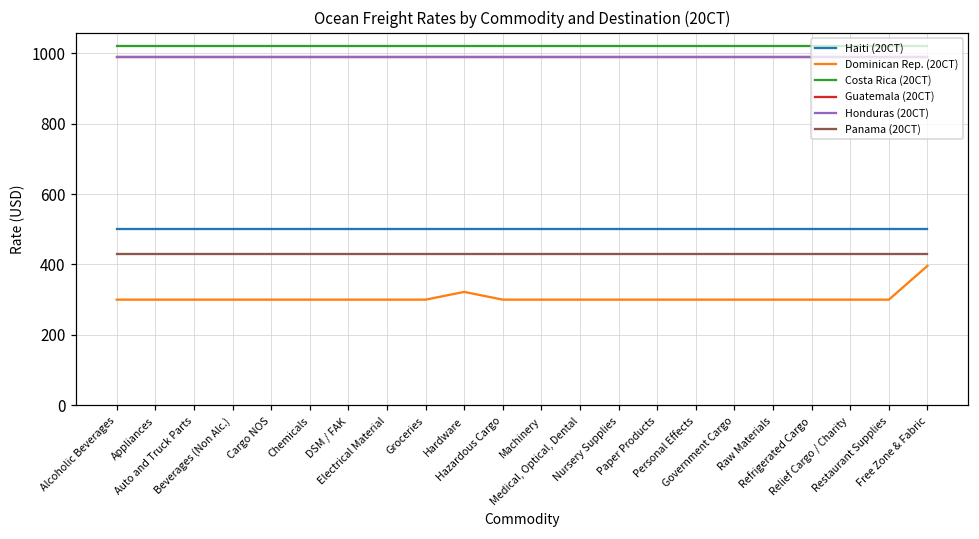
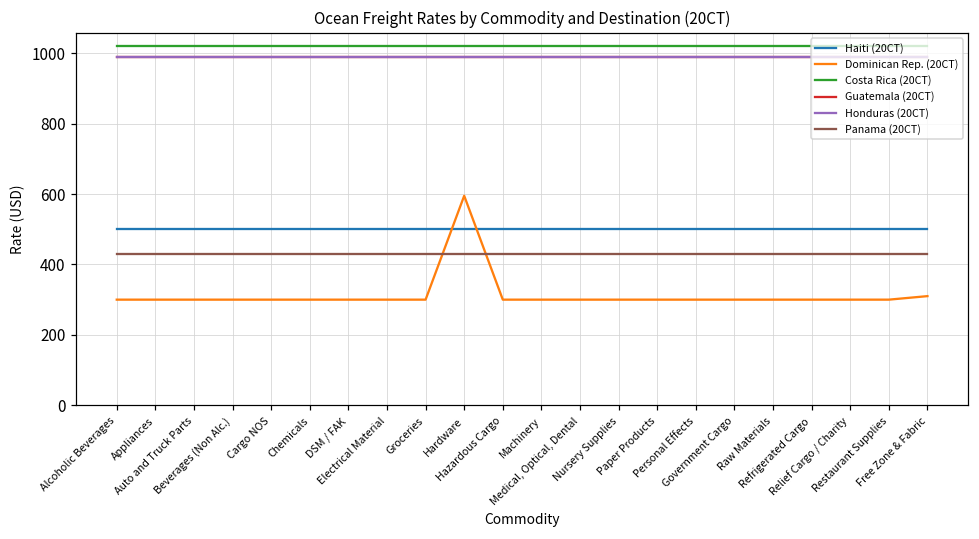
  {
    "Haiti (20CT)": {
      "Alcoholic Beverages": 500,
      "Appliances": 500,
      "Auto and Truck Parts": 500,
      "Beverages (Non Alc.)": 500,
      "Cargo NOS": 500,
      "Chemicals": 500,
      "DSM / FAK": 500,
      "Electrical Material": 500,
      "Groceries": 500,
      "Hardware": 500,
      "Hazardous Cargo": 500,
      "Machinery": 500,
      "Medical, Optical, Dental": 500,
      "Nursery Supplies": 500,
      "Paper Products": 500,
      "Personal Effects": 500,
      "Government Cargo": 500,
      "Raw Materials": 500,
      "Refrigerated Cargo": 500,
      "Relief Cargo / Charity": 500,
      "Restaurant Supplies": 500,
      "Free Zone & Fabric": 500
    },
    "Dominican Rep. (20CT)": {
      "Alcoholic Beverages": 300,
      "Appliances": 300,
      "Auto and Truck Parts": 300,
      "Beverages (Non Alc.)": 300,
      "Cargo NOS": 300,
      "Chemicals": 300,
      "DSM / FAK": 300,
      "Electrical Material": 300,
      "Groceries": 300,
-     "Hardware": 320,
+     "Hardware": 600,
      "Hazardous Cargo": 300,
      "Machinery": 300,
      "Medical, Optical, Dental": 300,
      "Nursery Supplies": 300,
      "Paper Products": 300,
      "Personal Effects": 300,
      "Government Cargo": 300,
      "Raw Materials": 300,
      "Refrigerated Cargo": 300,
      "Relief Cargo / Charity": 300,
      "Restaurant Supplies": 300,
-     "Free Zone & Fabric": 400
+     "Free Zone & Fabric": 310
    },
    "Costa Rica (20CT)": {
      "Alcoholic Beverages": 1020,
      "Appliances": 1020,
      "Auto and Truck Parts": 1020,
      "Beverages (Non Alc.)": 1020,
      "Cargo NOS": 1020,
      "Chemicals": 1020,
      "DSM / FAK": 1020,
      "Electrical Material": 1020,
      "Groceries": 1020,
      "Hardware": 1020,
      "Hazardous Cargo": 1020,
      "Machinery": 1020,
      "Medical, Optical, Dental": 1020,
      "Nursery Supplies": 1020,
      "Paper Products": 1020,
      "Personal Effects": 1020,
      "Government Cargo": 1020,
      "Raw Materials": 1020
    },
    "Honduras (20CT)": {
      "Alcoholic Beverages": 990,
      "Appliances": 990,
      "Auto and Truck Parts": 990,
      "Beverages (Non Alc.)": 990,
      "Cargo NOS": 990,
      "Chemicals": 990,
      "DSM / FAK": 990,
      "Electrical Material": 990,
      "Groceries": 990,
      "Hardware": 990,
      "Hazardous Cargo": 990,
      "Machinery": 990,
      "Medical, Optical, Dental": 990,
      "Nursery Supplies": 990,
      "Paper Products": 990,
      "Personal Effects": 990,
      "Government Cargo": 990,
      "Raw Materials": 990
    },
    "Panama (20CT)": {
      "Alcoholic Beverages": 430,
      "Appliances": 430,
      "Auto and Truck Parts": 430,
      "Beverages (Non Alc.)": 430,
      "Cargo NOS": 430,
      "Chemicals": 430,
      "DSM / FAK": 430,
      "Electrical Material": 430,
      "Groceries": 430,
      "Hardware": 430,
      "Hazardous Cargo": 430,
      "Machinery": 430,
      "Medical, Optical, Dental": 430,
      "Nursery Supplies": 430,
      "Paper Products": 430,
      "Personal Effects": 430,
      "Government Cargo": 430,
      "Raw Materials": 430,
      "Refrigerated Cargo": 430,
      "Relief Cargo / Charity": 430,
      "Restaurant Supplies": 430,
      "Free Zone & Fabric": 430
    }
  }
